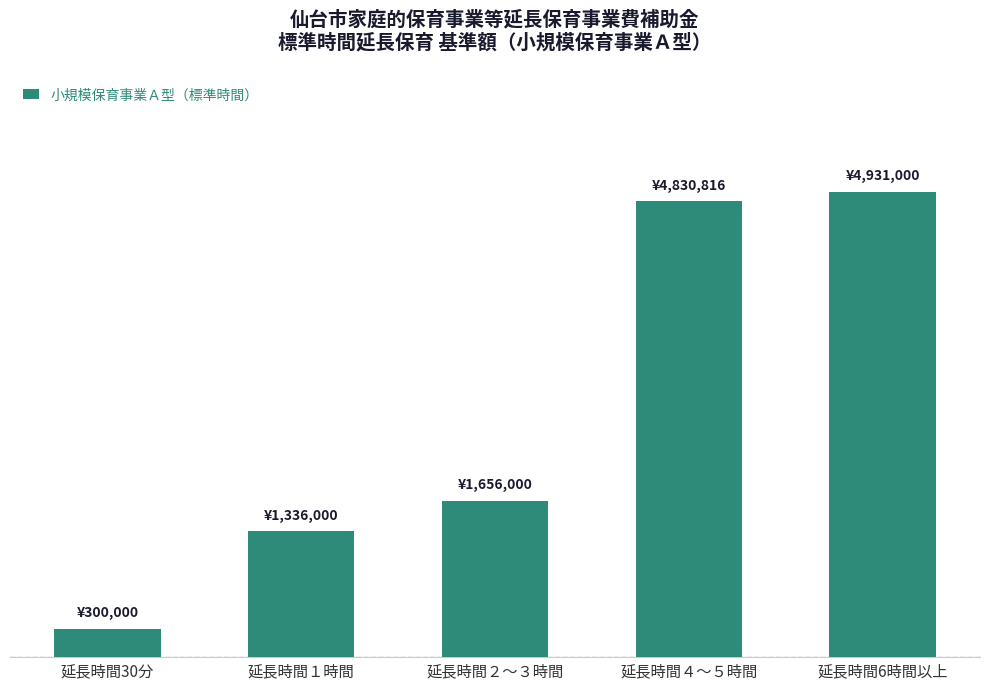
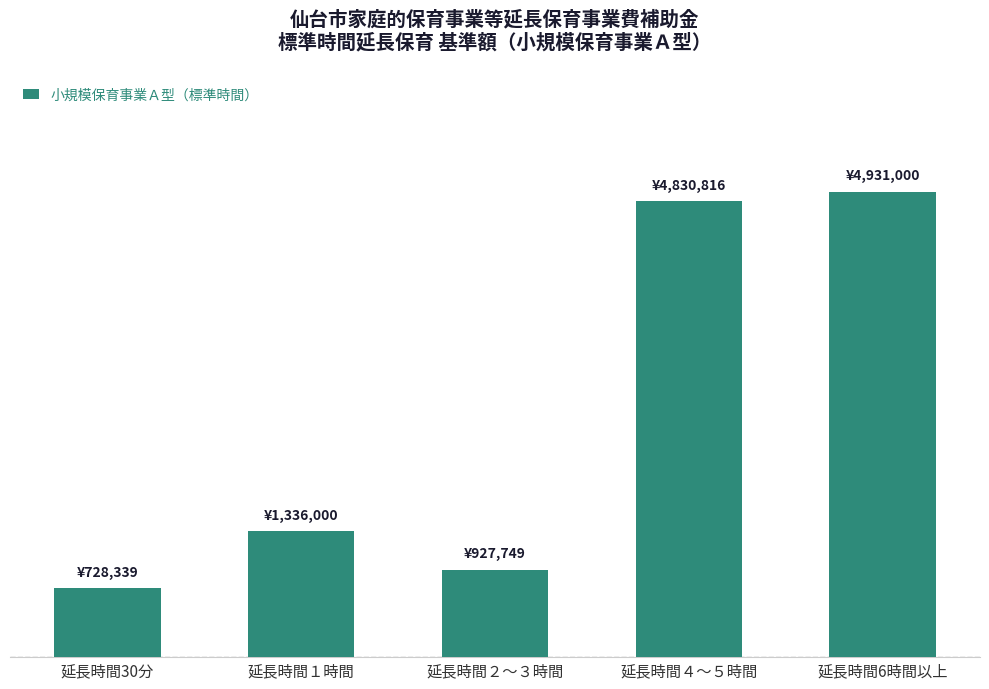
  {
-   "延長時間30分": "¥300,000",
+   "延長時間30分": "¥728,339",
    "延長時間１時間": "¥1,336,000",
-   "延長時間２～３時間": "¥1,656,000",
+   "延長時間２～３時間": "¥927,749",
    "延長時間４～５時間": "¥4,830,816",
    "延長時間6時間以上": "¥4,931,000"
  }
